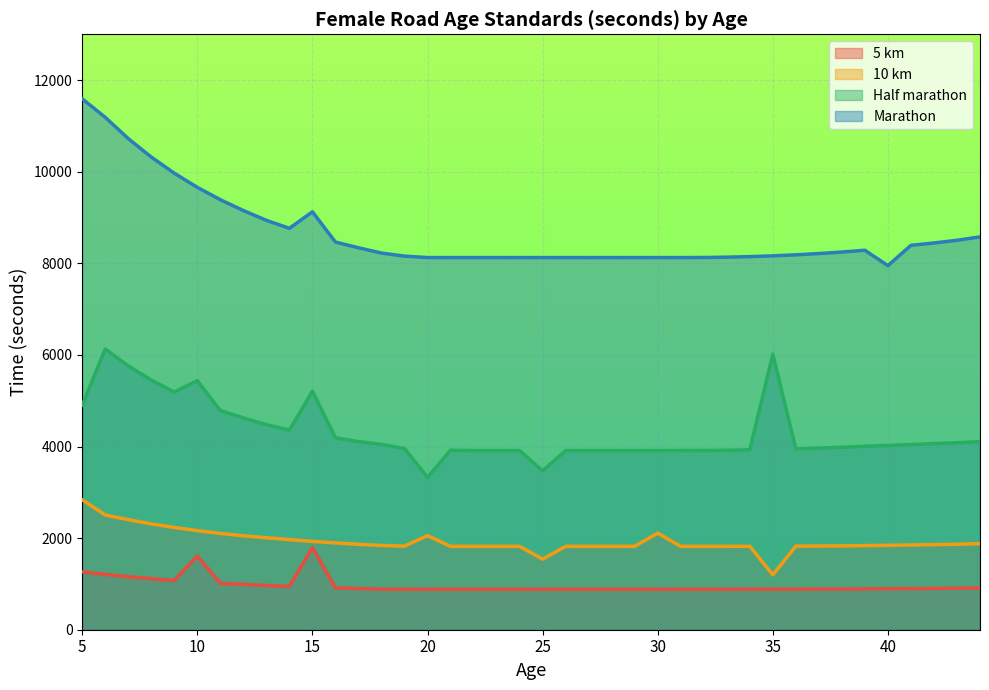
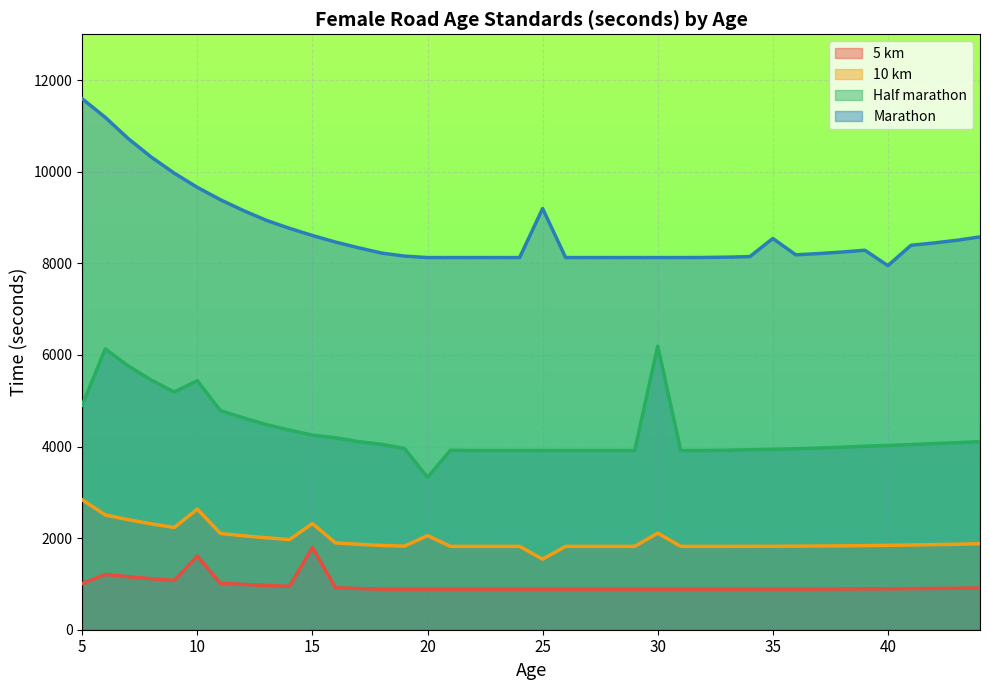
  {
    "5 km": {
-     "5": 1300,
+     "5": 1000,
      "10": 1600,
      "15": 1800,
      "20": 900,
      "25": 900,
      "30": 900,
      "35": 900,
      "40": 900
    },
    "10 km": {
      "5": 2800,
-     "10": 2200,
-     "15": 1900,
+     "10": 2600,
+     "15": 2300,
      "20": 2100,
      "25": 1500,
      "30": 2100,
-     "35": 1200,
+     "35": 1800,
      "40": 1800
    },
    "Half marathon": {
      "5": 4900,
      "10": 5400,
-     "15": 5200,
+     "15": 4200,
      "20": 3300,
-     "25": 3500,
-     "30": 3900,
-     "35": 6000,
+     "25": 3900,
+     "30": 6200,
+     "35": 3900,
      "40": 4000
    },
    "Marathon": {
      "5": 11600,
      "10": 9700,
-     "15": 9100,
+     "15": 8600,
      "20": 8100,
-     "25": 8100,
+     "25": 9200,
      "30": 8100,
-     "35": 8200,
+     "35": 8500,
      "40": 7900
    }
  }
